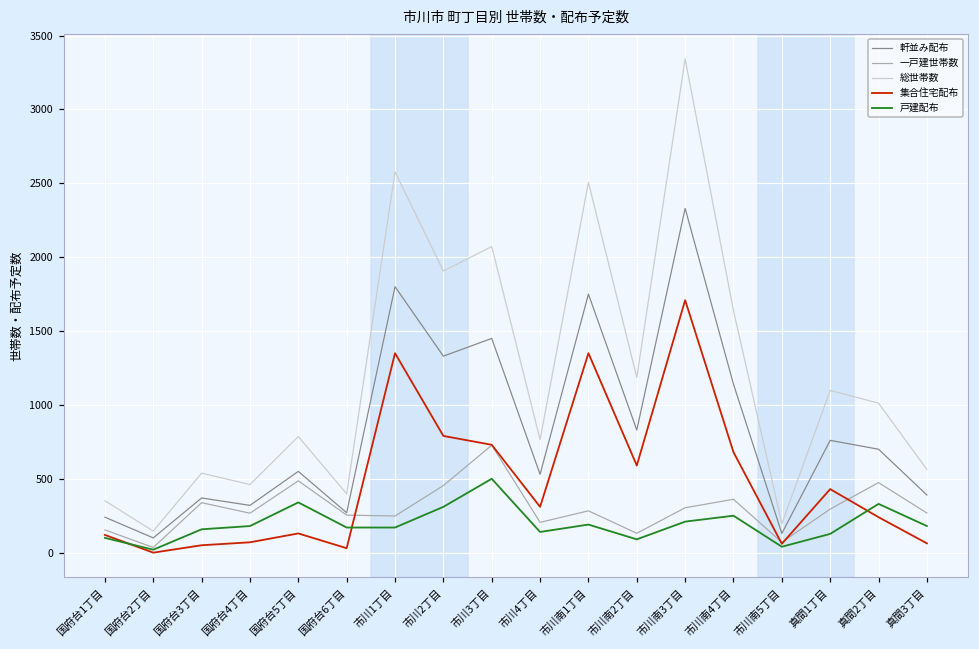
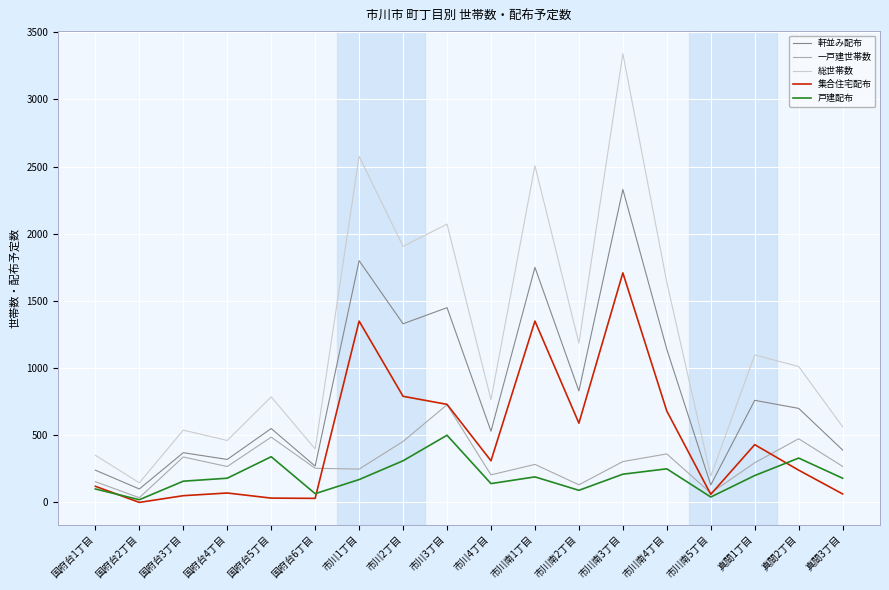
  {
    "集合住宅配布": {
      "国府台1丁目": 120,
      "国府台2丁目": 0,
      "国府台3丁目": 50,
      "国府台4丁目": 70,
-     "国府台5丁目": 130,
+     "国府台5丁目": 30,
      "国府台6丁目": 30,
      "市川1丁目": 1350,
      "市川2丁目": 790,
      "市川4丁目": 310,
      "市川南1丁目": 1350,
      "市川南2丁目": 590,
      "市川南3丁目": 1710,
      "市川南4丁目": 680,
      "真間1丁目": 430,
      "真間2丁目": 240,
      "真間3丁目": 60
    },
    "戸建配布": {
      "国府台1丁目": 100,
      "国府台3丁目": 160,
      "国府台4丁目": 180,
      "国府台5丁目": 340,
-     "国府台6丁目": 170,
+     "国府台6丁目": 70,
      "市川1丁目": 170,
      "市川2丁目": 310,
      "市川3丁目": 500,
      "市川4丁目": 140,
      "市川南1丁目": 190,
      "市川南2丁目": 90,
      "市川南3丁目": 210,
      "市川南4丁目": 250,
      "市川南5丁目": 40,
-     "真間1丁目": 130,
+     "真間1丁目": 200,
      "真間2丁目": 330,
      "真間3丁目": 180
    }
  }
